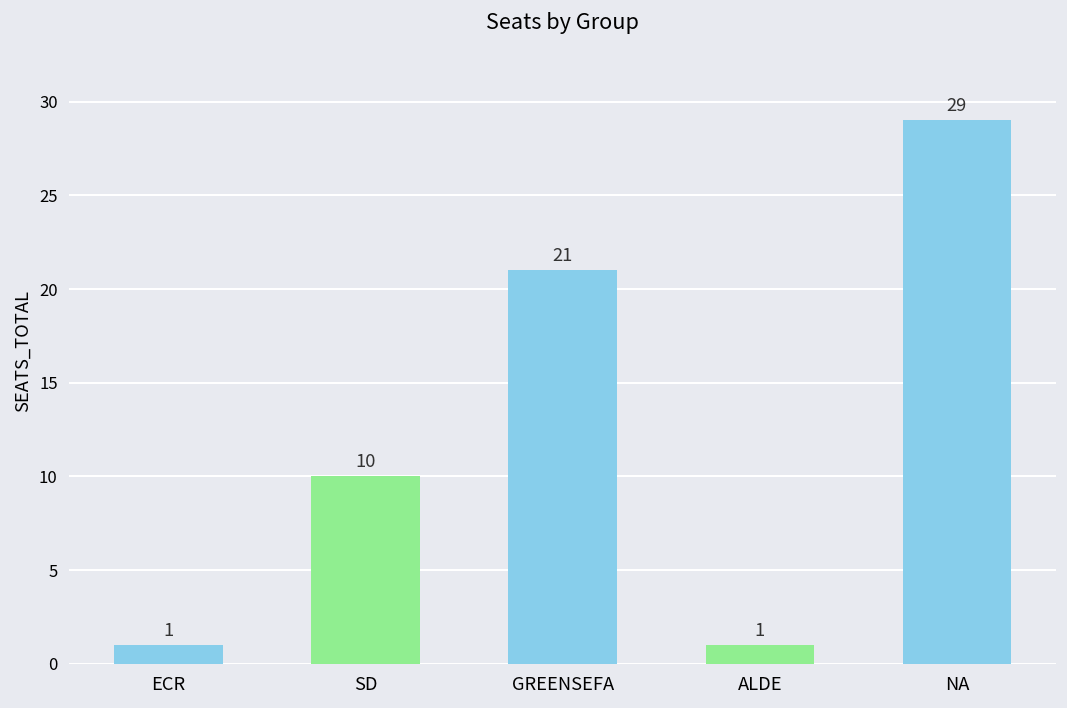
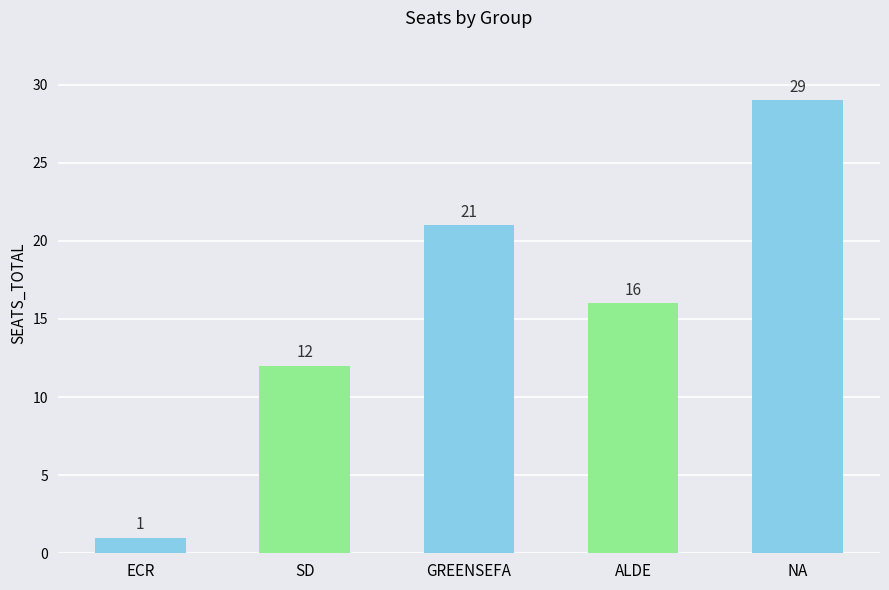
  {
    "ECR": 1,
-   "SD": 10,
+   "SD": 12,
    "GREENSEFA": 21,
-   "ALDE": 1,
+   "ALDE": 16,
    "NA": 29
  }
